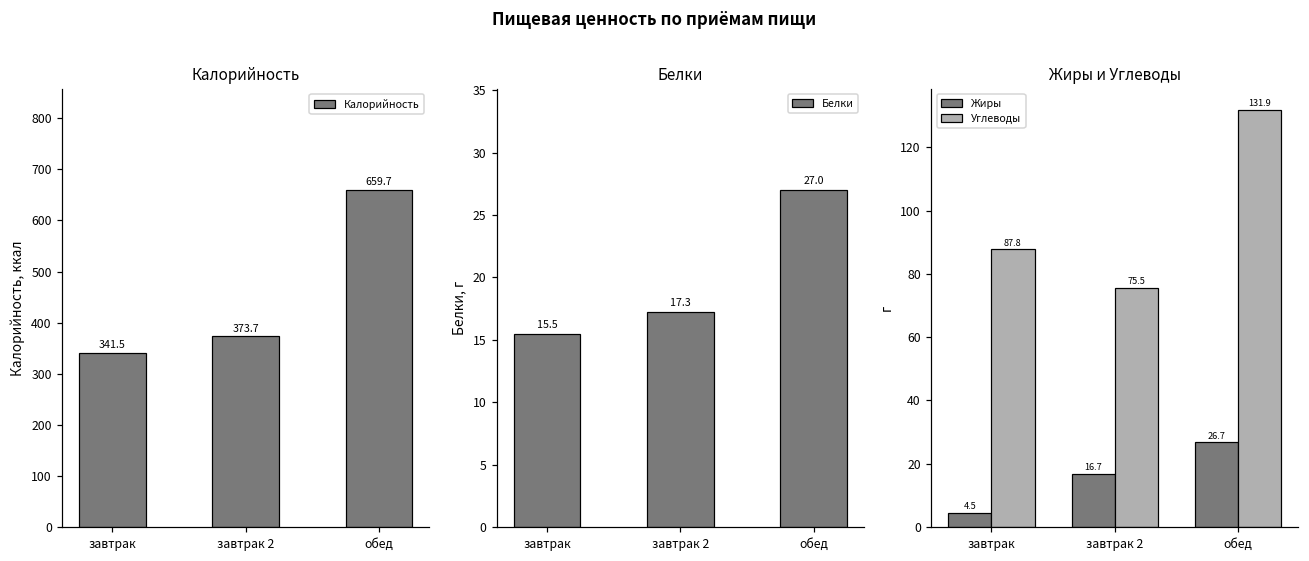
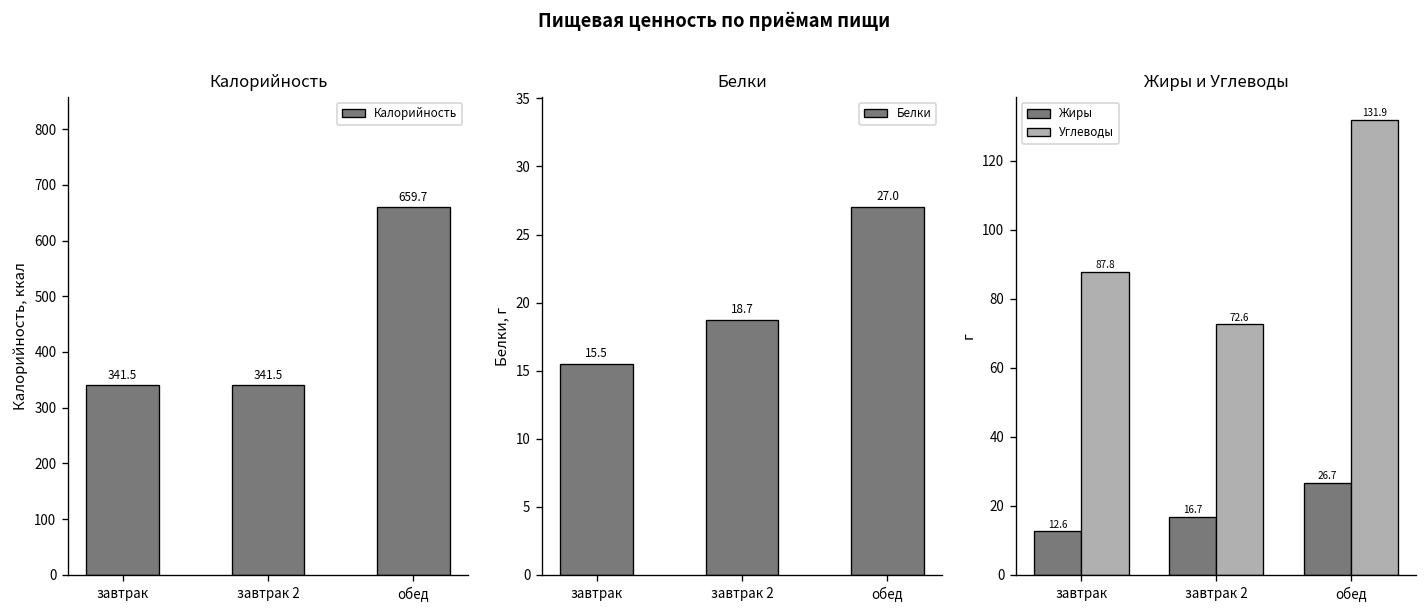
  {
    "Калорийность": {
      "завтрак": 341.5,
-     "завтрак 2": 373.7,
+     "завтрак 2": 341.5,
      "обед": 659.7
    },
    "Белки": {
      "завтрак": 15.5,
-     "завтрак 2": 17.3,
+     "завтрак 2": 18.7,
      "обед": 27.0
    },
    "Жиры и Углеводы": {
      "Жиры": {
-       "завтрак": 4.5,
+       "завтрак": 12.6,
        "завтрак 2": 16.7,
        "обед": 26.7
      },
      "Углеводы": {
        "завтрак": 87.8,
-       "завтрак 2": 75.5,
+       "завтрак 2": 72.6,
        "обед": 131.9
      }
    }
  }
